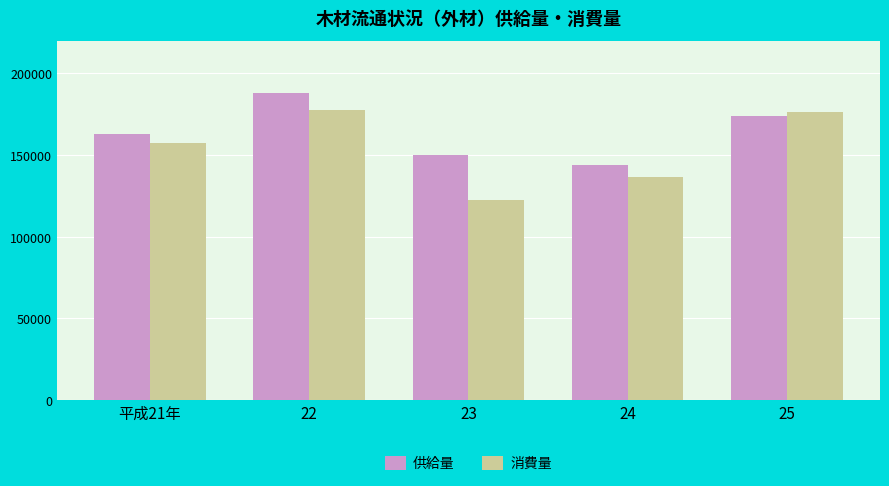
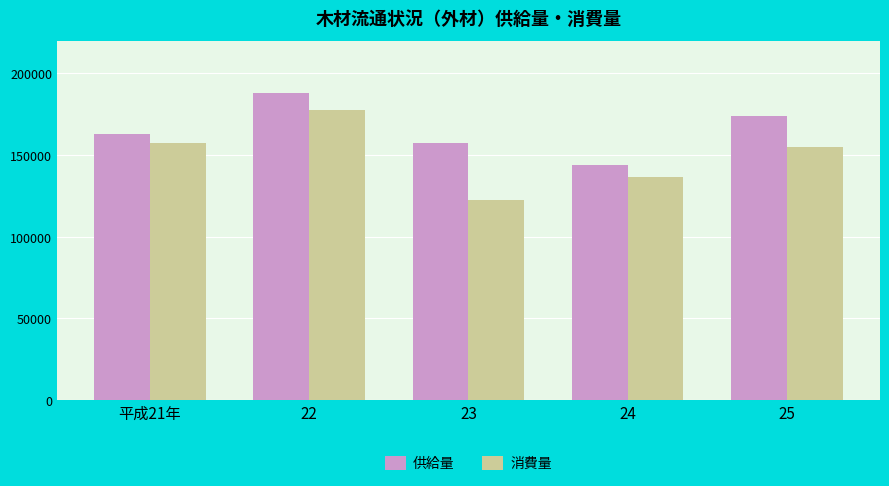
  {
    "供給量": {
      "平成21年": 163000,
      "22": 188000,
-     "23": 150000,
+     "23": 157000,
      "24": 144000,
      "25": 174000
    },
    "消費量": {
      "平成21年": 158000,
      "22": 178000,
      "23": 122000,
      "24": 137000,
-     "25": 176000
+     "25": 155000
    }
  }
